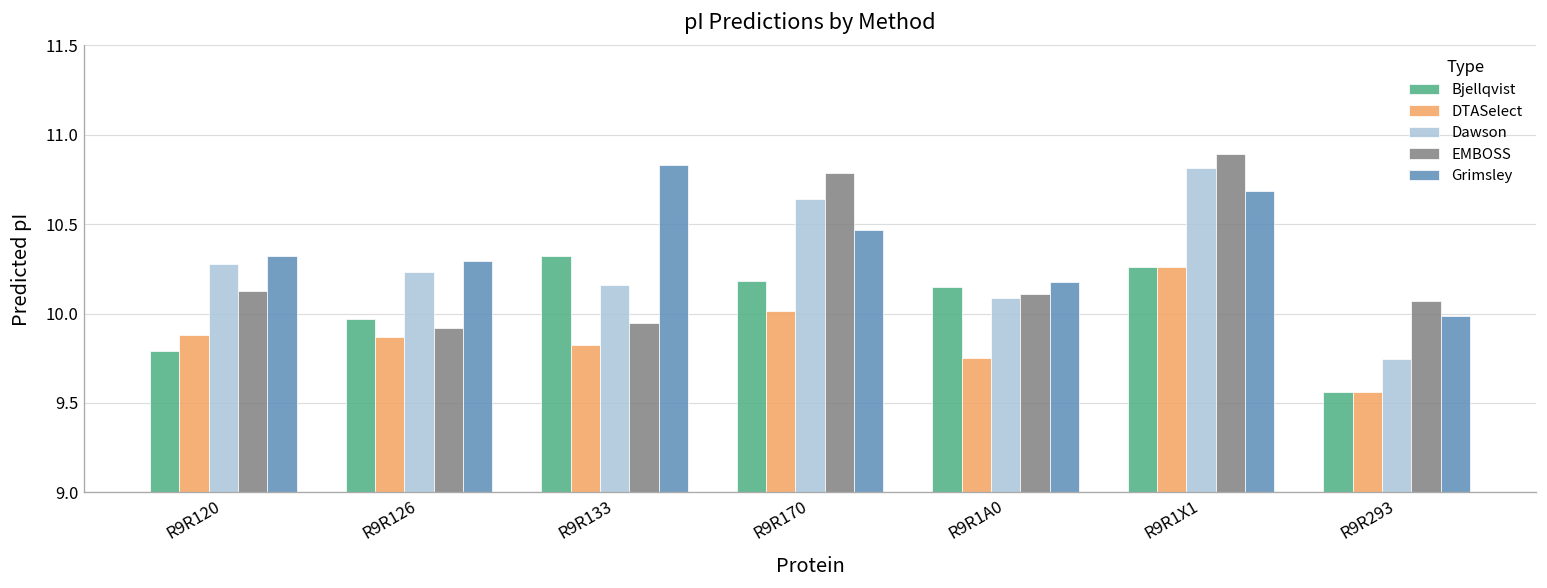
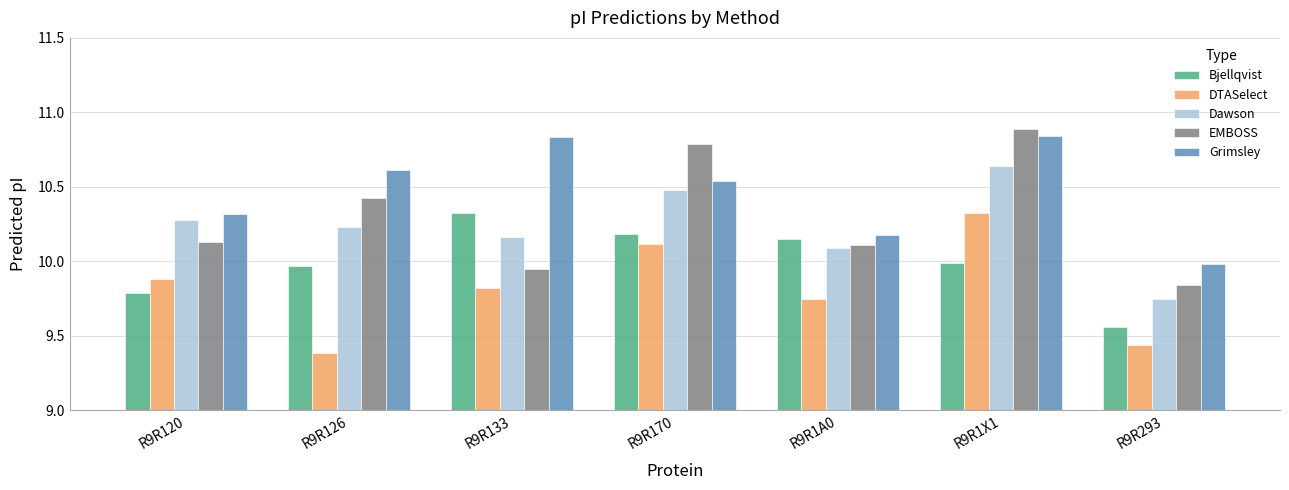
  {
    "Bjellqvist": {
      "R9R120": 9.79,
      "R9R126": 9.97,
      "R9R133": 10.32,
      "R9R170": 10.18,
      "R9R1A0": 10.15,
-     "R9R1X1": 10.26,
+     "R9R1X1": 9.99,
      "R9R293": 9.56
    },
    "DTASelect": {
      "R9R120": 9.88,
-     "R9R126": 9.87,
+     "R9R126": 9.39,
      "R9R133": 9.82,
-     "R9R170": 10.01,
+     "R9R170": 10.12,
      "R9R1A0": 9.75,
-     "R9R1X1": 10.26,
-     "R9R293": 9.56
+     "R9R1X1": 10.32,
+     "R9R293": 9.44
    },
    "Dawson": {
      "R9R120": 10.28,
      "R9R126": 10.23,
      "R9R133": 10.16,
-     "R9R170": 10.64,
+     "R9R170": 10.48,
      "R9R1A0": 10.09,
-     "R9R1X1": 10.81,
+     "R9R1X1": 10.64,
      "R9R293": 9.75
    },
    "EMBOSS": {
      "R9R120": 10.13,
-     "R9R126": 9.92,
+     "R9R126": 10.42,
      "R9R133": 9.95,
      "R9R170": 10.79,
      "R9R1A0": 10.11,
      "R9R1X1": 10.89,
-     "R9R293": 10.07
+     "R9R293": 9.84
    },
    "Grimsley": {
      "R9R120": 10.32,
-     "R9R126": 10.29,
+     "R9R126": 10.61,
      "R9R133": 10.83,
-     "R9R170": 10.47,
+     "R9R170": 10.54,
      "R9R1A0": 10.18,
-     "R9R1X1": 10.69,
+     "R9R1X1": 10.84,
      "R9R293": 9.98
    }
  }
